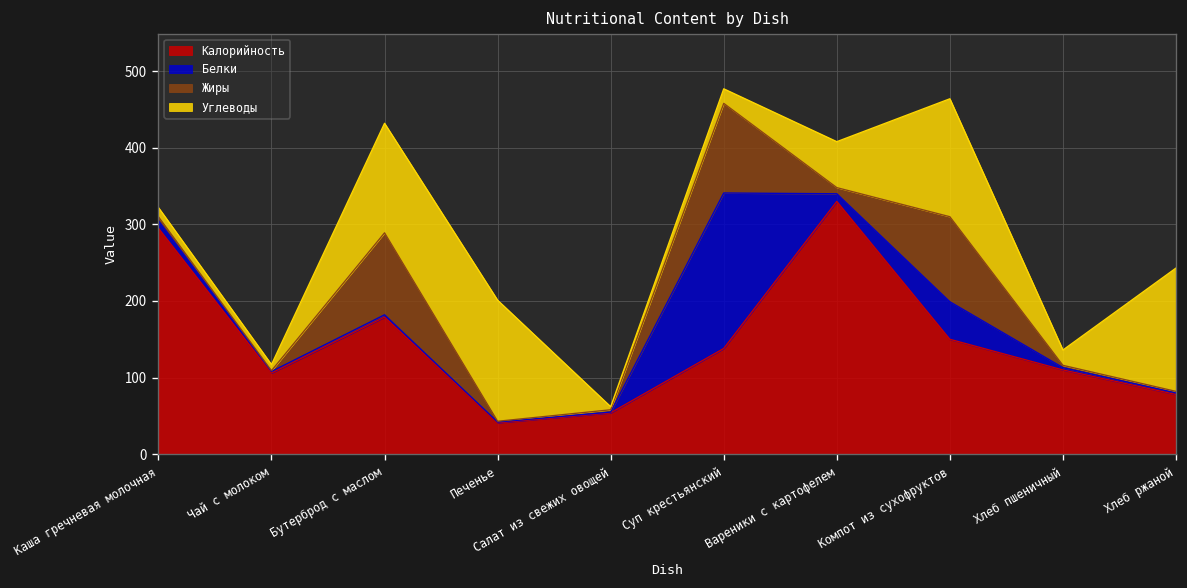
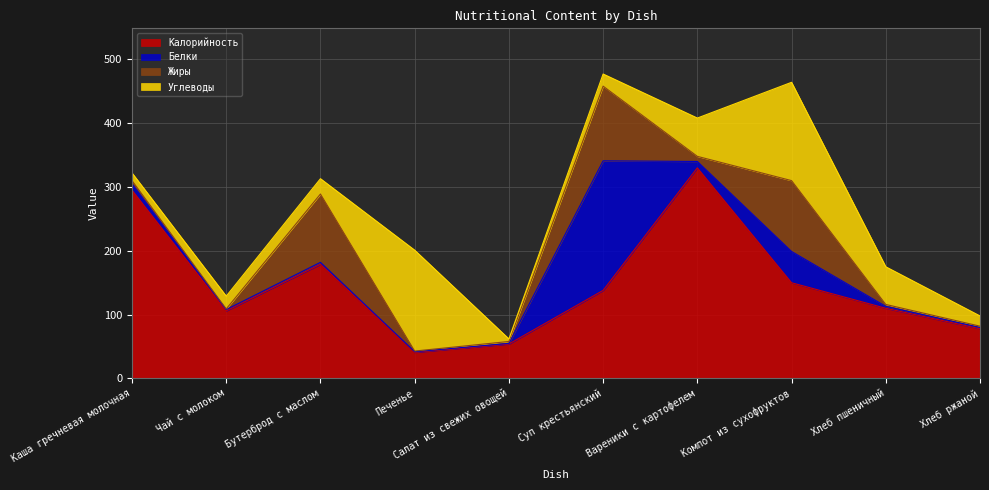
  {
    "Калорийность": {
      "Каша гречневая молочная": 300,
      "Суп крестьянский": 140,
      "Вареники с картофелем": 330,
      "Компот из сухофруктов": 150
    },
    "Белки": {
      "Каша гречневая молочная": 10,
      "Суп крестьянский": 200,
      "Вареники с картофелем": 10,
      "Компот из сухофруктов": 50
    },
    "Жиры": {
      "Каша гречневая молочная": 10,
      "Бутерброд с маслом": 110,
      "Суп крестьянский": 120,
      "Вареники с картофелем": 10,
      "Компот из сухофруктов": 110
    },
    "Углеводы": {
      "Каша гречневая молочная": 10,
-     "Чай с молоком": 10,
-     "Бутерброд с маслом": 140,
+     "Чай с молоком": 20,
+     "Бутерброд с маслом": 20,
      "Печенье": 160,
      "Салат из свежих овощей": 0,
      "Суп крестьянский": 20,
      "Вареники с картофелем": 60,
      "Компот из сухофруктов": 150,
-     "Хлеб пшеничный": 20,
-     "Хлеб ржаной": 160
+     "Хлеб пшеничный": 60,
+     "Хлеб ржаной": 20
    }
  }
